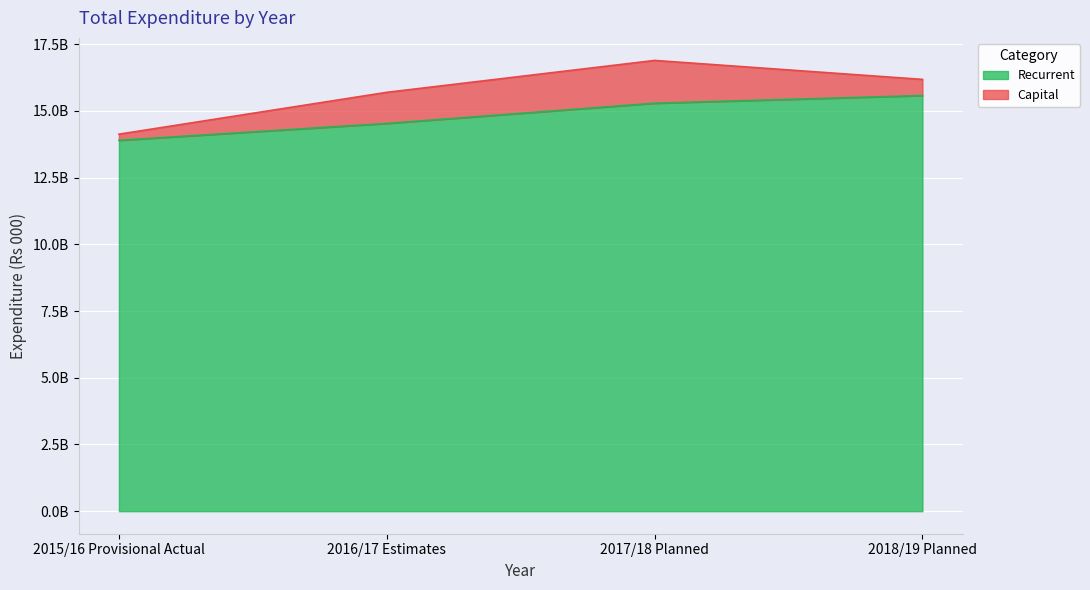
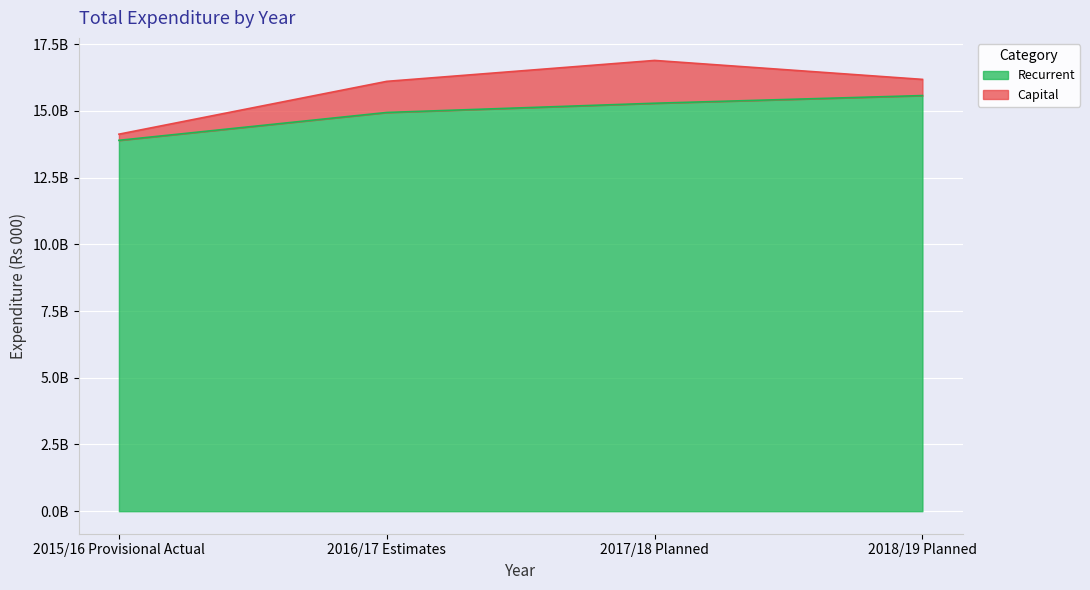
  {
    "Recurrent": {
      "2015/16 Provisional Actual": 13900000000,
-     "2016/17 Estimates": 14500000000,
+     "2016/17 Estimates": 14900000000,
      "2017/18 Planned": 15300000000,
      "2018/19 Planned": 15600000000
    },
    "Capital": {
      "2015/16 Provisional Actual": 200000000,
      "2016/17 Estimates": 1200000000,
      "2017/18 Planned": 1600000000,
      "2018/19 Planned": 600000000
    }
  }
